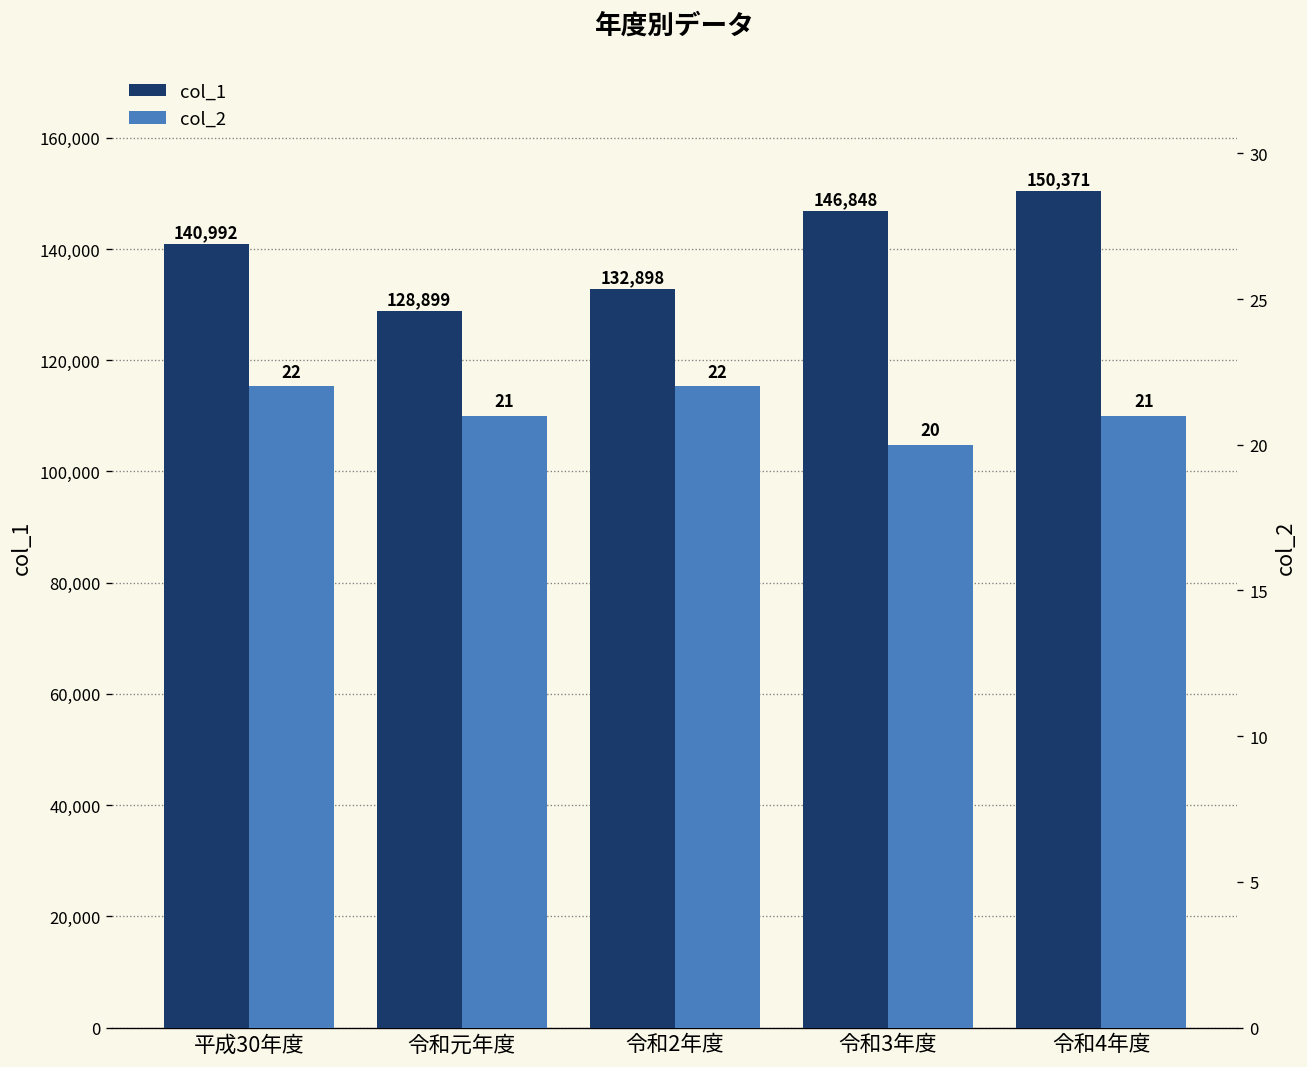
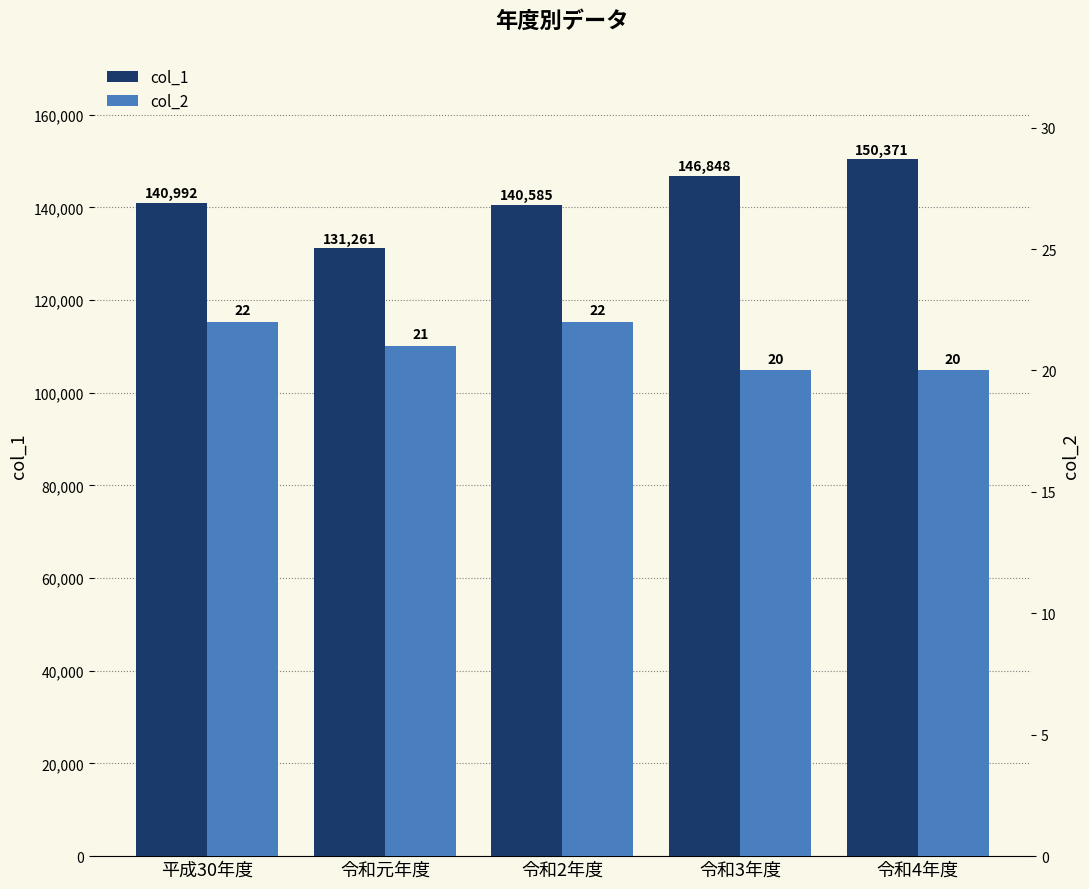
  {
    "col_1": {
      "平成30年度": "140,992",
-     "令和元年度": "128,899",
-     "令和2年度": "132,898",
+     "令和元年度": "131,261",
+     "令和2年度": "140,585",
      "令和3年度": "146,848",
      "令和4年度": "150,371"
    },
    "col_2": {
      "平成30年度": "22",
      "令和元年度": "21",
      "令和2年度": "22",
      "令和3年度": "20",
-     "令和4年度": "21"
+     "令和4年度": "20"
    }
  }
